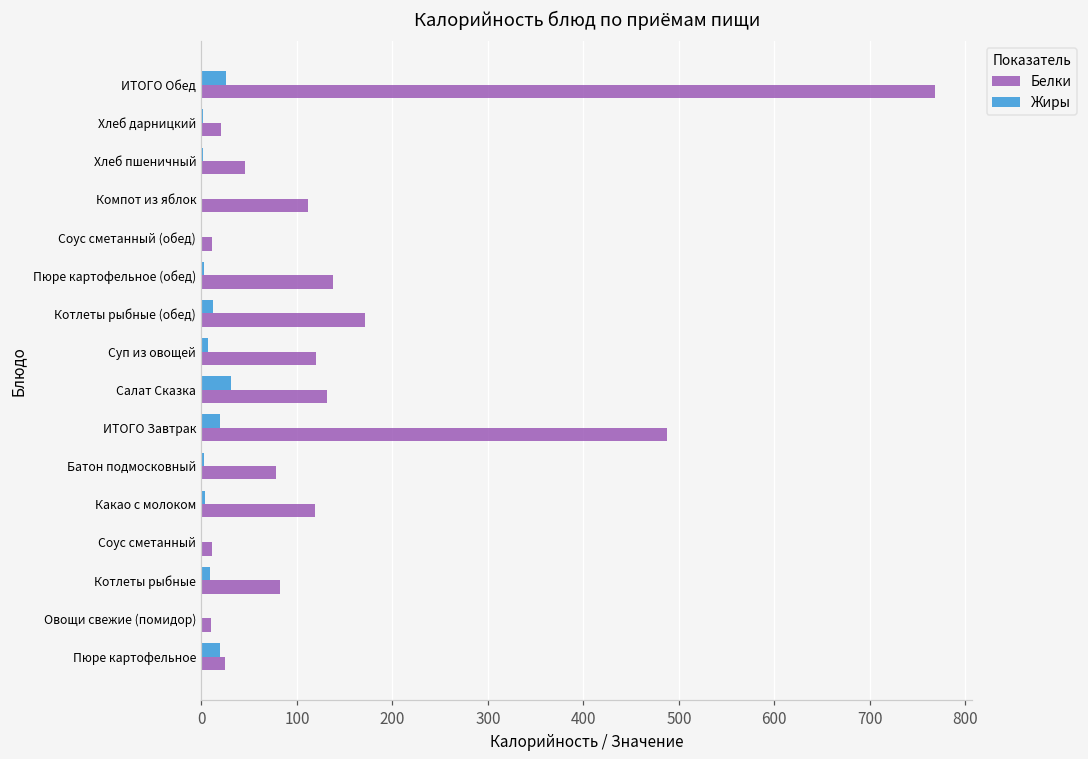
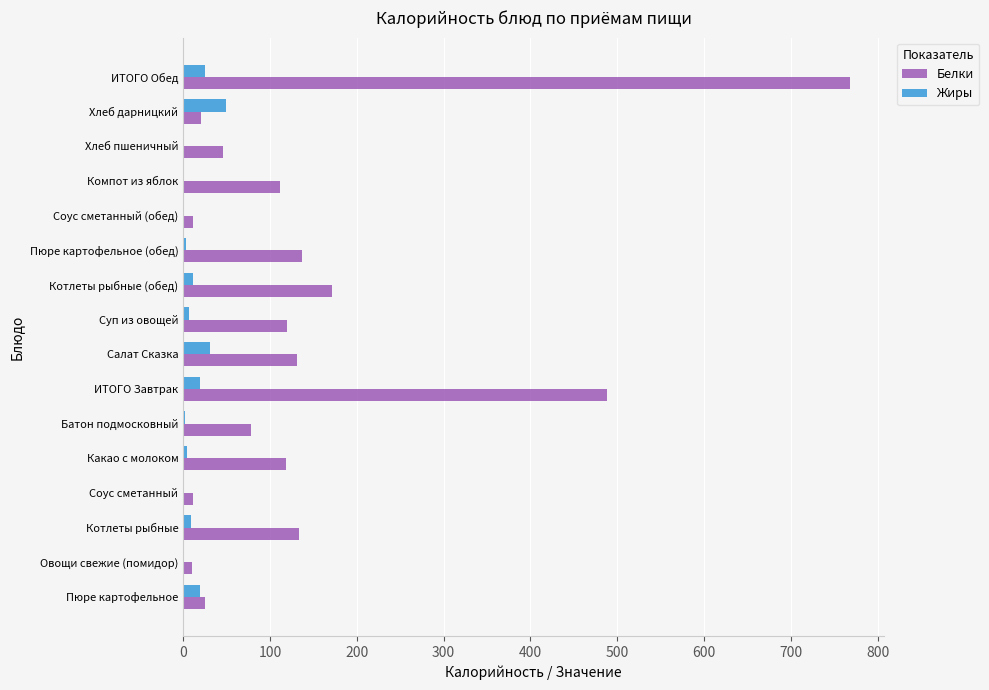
  {
    "Белки": {
      "ИТОГО Обед": 770,
      "Хлеб дарницкий": 20,
      "Хлеб пшеничный": 50,
      "Компот из яблок": 110,
      "Соус сметанный (обед)": 10,
      "Пюре картофельное (обед)": 140,
      "Котлеты рыбные (обед)": 170,
      "Суп из овощей": 120,
      "Салат Сказка": 130,
      "ИТОГО Завтрак": 490,
      "Батон подмосковный": 80,
      "Какао с молоком": 120,
      "Соус сметанный": 10,
-     "Котлеты рыбные": 80,
+     "Котлеты рыбные": 130,
      "Овощи свежие (помидор)": 10,
      "Пюре картофельное": 30
    },
    "Жиры": {
      "ИТОГО Обед": 30,
-     "Хлеб дарницкий": 0,
+     "Хлеб дарницкий": 50,
      "Пюре картофельное (обед)": 0,
      "Котлеты рыбные (обед)": 10,
      "Суп из овощей": 10,
      "Салат Сказка": 30,
      "ИТОГО Завтрак": 20,
      "Какао с молоком": 0,
      "Котлеты рыбные": 10,
      "Пюре картофельное": 20
    }
  }
